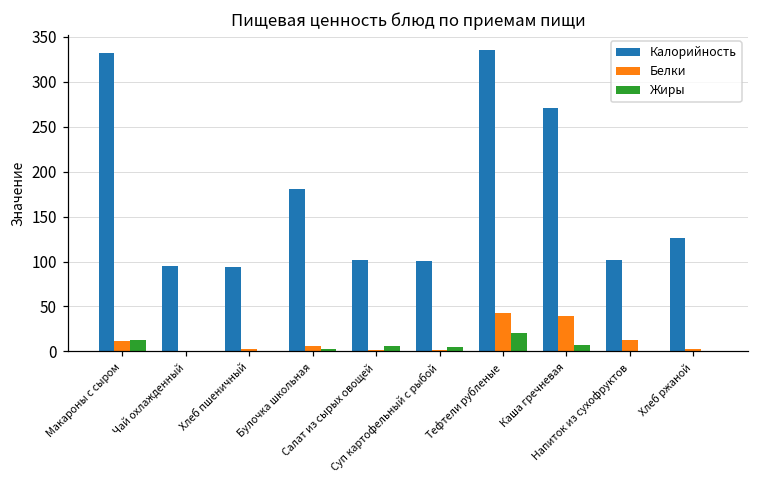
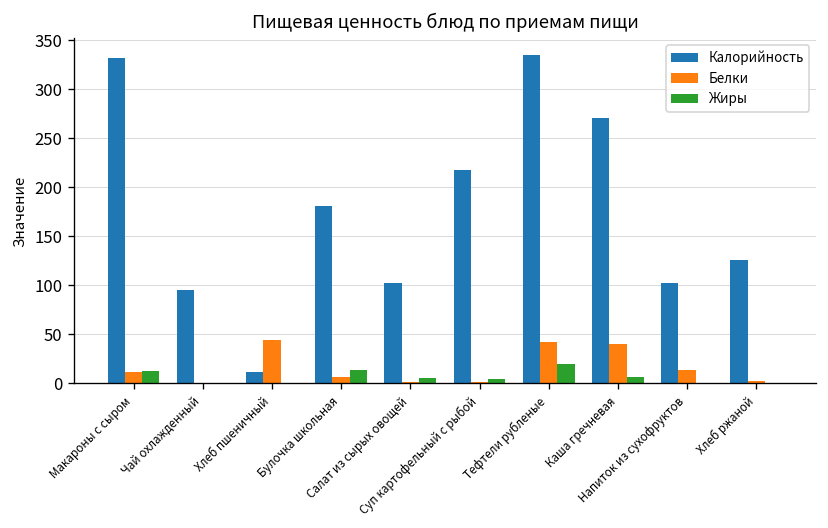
  {
    "Калорийность": {
      "Макароны с сыром": 330,
      "Чай охлажденный": 100,
-     "Хлеб пшеничный": 90,
+     "Хлеб пшеничный": 10,
      "Булочка школьная": 180,
      "Салат из сырых овощей": 100,
-     "Суп картофельный с рыбой": 100,
+     "Суп картофельный с рыбой": 220,
      "Тефтели рубленые": 340,
      "Каша гречневая": 270,
      "Напиток из сухофруктов": 100,
      "Хлеб ржаной": 130
    },
    "Белки": {
      "Макароны с сыром": 10,
-     "Хлеб пшеничный": 0,
+     "Хлеб пшеничный": 40,
      "Булочка школьная": 10,
      "Тефтели рубленые": 40,
      "Каша гречневая": 40,
      "Напиток из сухофруктов": 10
    },
    "Жиры": {
      "Макароны с сыром": 10,
-     "Булочка школьная": 0,
+     "Булочка школьная": 10,
      "Салат из сырых овощей": 10,
      "Суп картофельный с рыбой": 0,
      "Тефтели рубленые": 20,
      "Каша гречневая": 10
    }
  }
